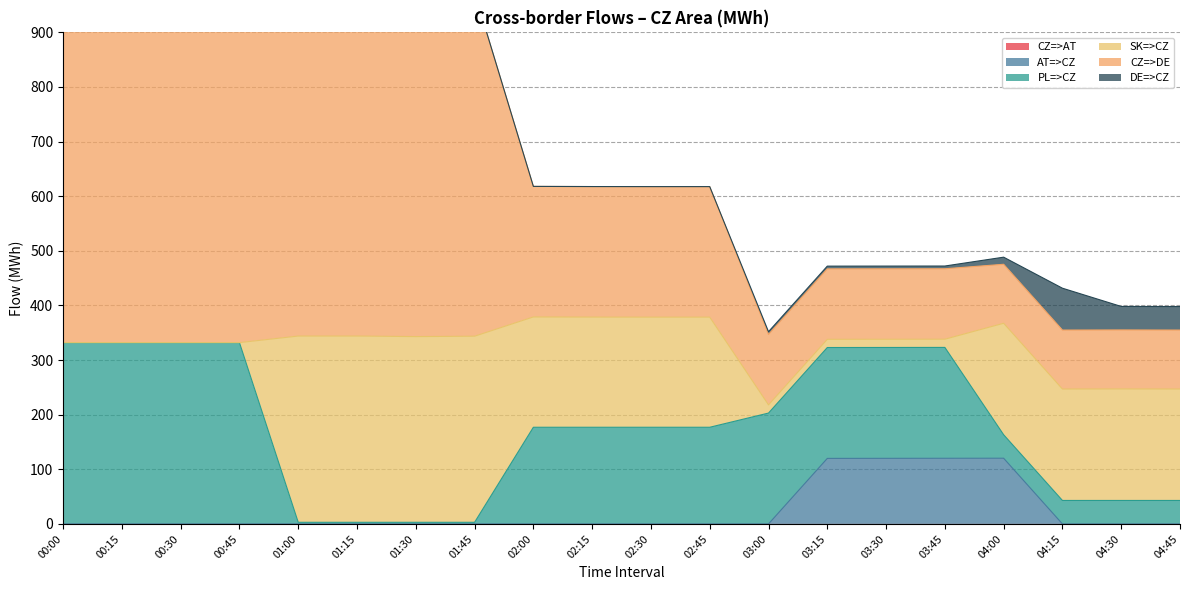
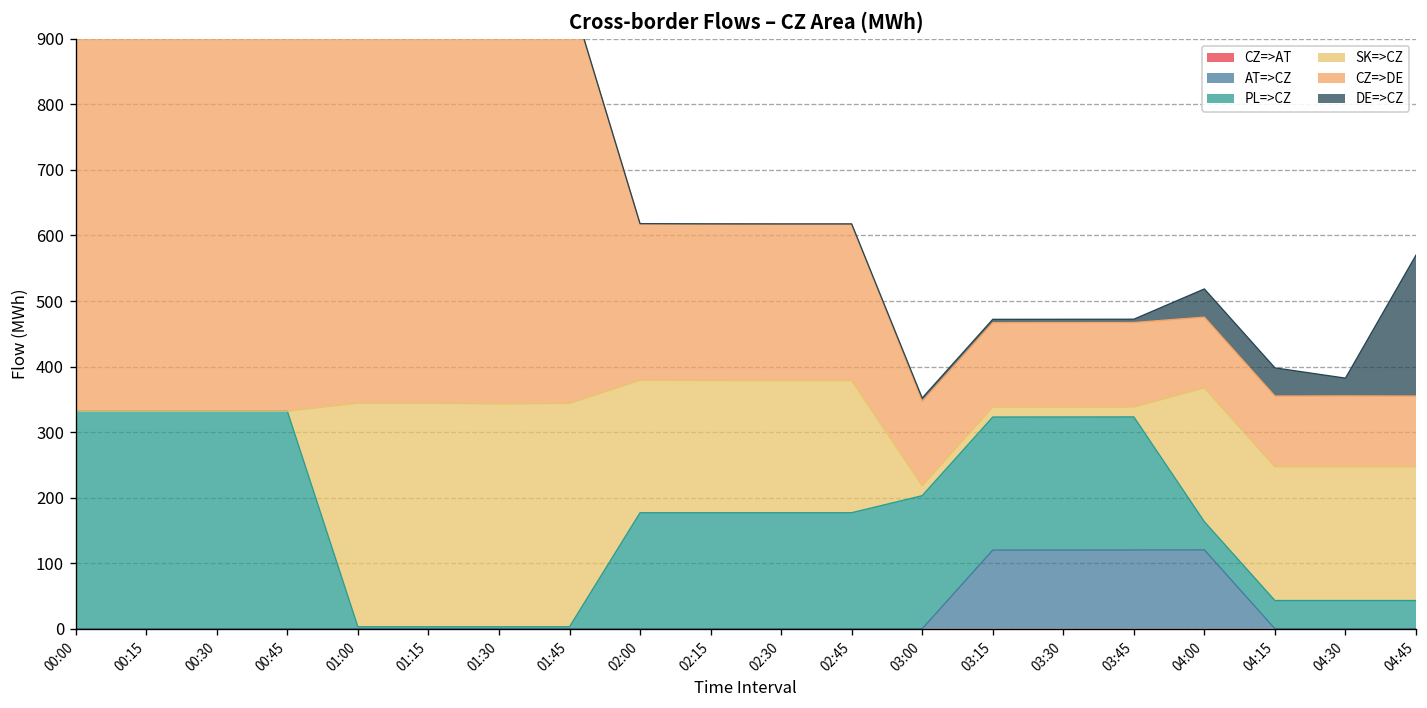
  {
    "CZ=>AT": {
      "03:15": 0,
      "03:30": 0,
      "03:45": 0,
      "04:00": 0
    },
    "DE=>CZ": {
      "03:00": 10,
      "03:15": 10,
      "03:30": 10,
      "03:45": 10,
-     "04:00": 10,
-     "04:15": 80,
-     "04:30": 40,
-     "04:45": 40
+     "04:00": 40,
+     "04:15": 40,
+     "04:30": 30,
+     "04:45": 220
    }
  }
